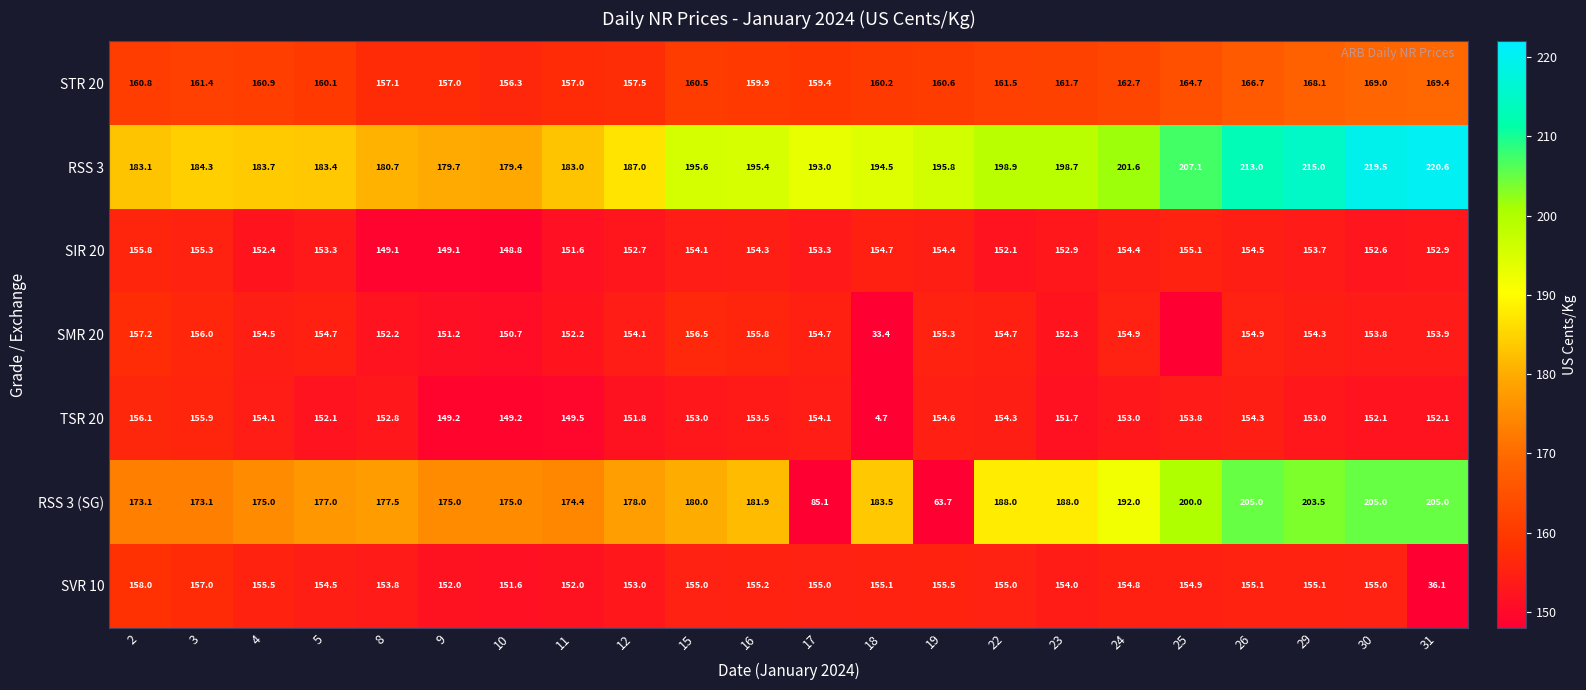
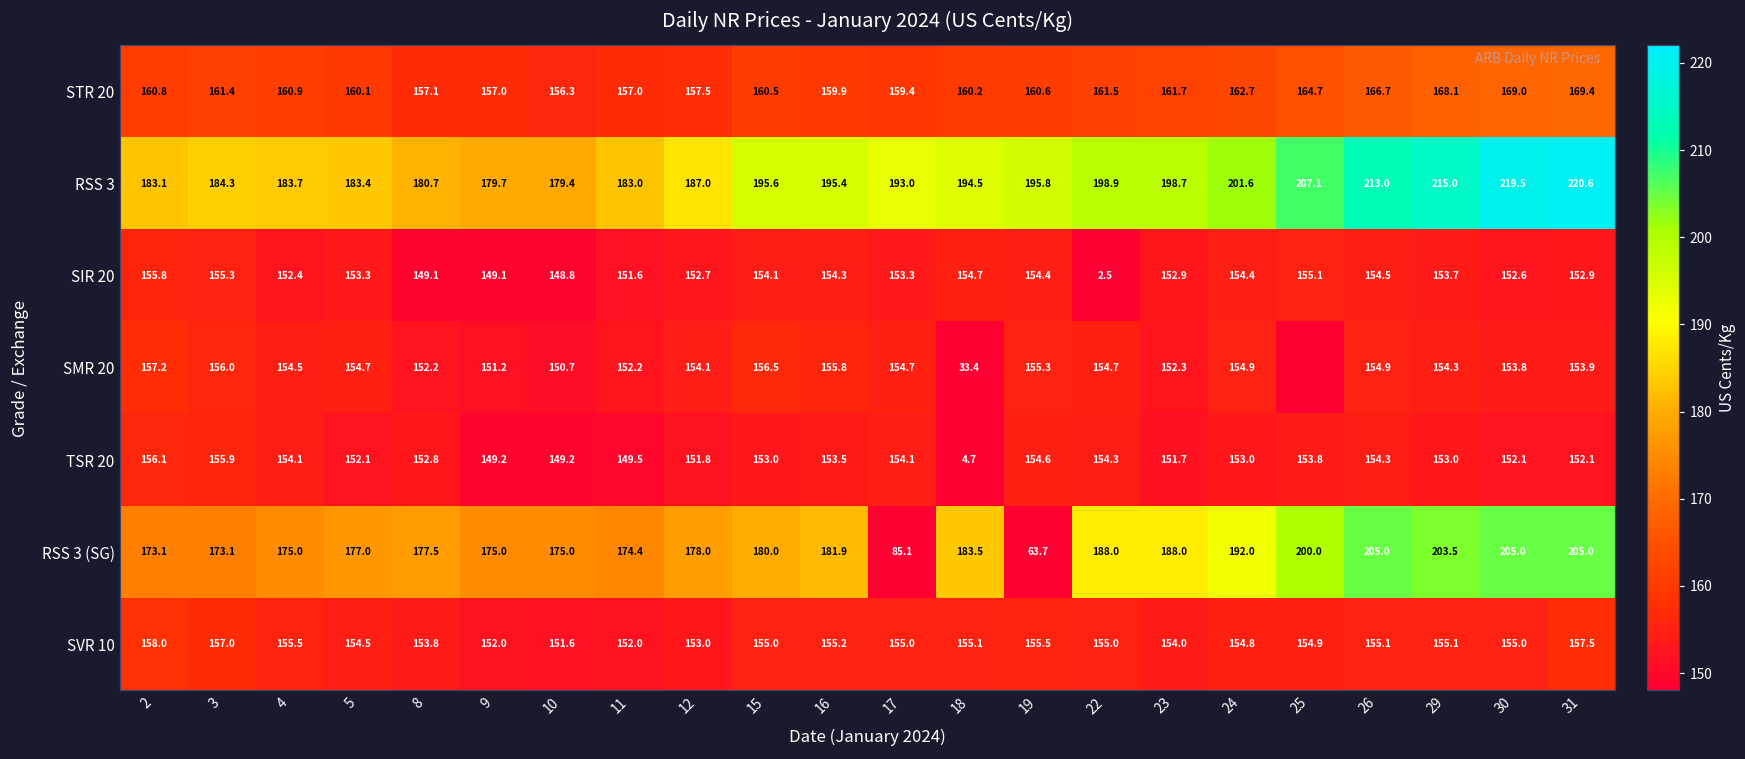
  {
    "STR 20": {
      "2": 160.8,
      "3": 161.4,
      "4": 160.9,
      "5": 160.1,
      "8": 157.1,
      "9": 157.0,
      "10": 156.3,
      "11": 157.0,
      "12": 157.5,
      "15": 160.5,
      "16": 159.9,
      "17": 159.4,
      "18": 160.2,
      "19": 160.6,
      "22": 161.5,
      "23": 161.7,
      "24": 162.7,
      "25": 164.7,
      "26": 166.7,
      "29": 168.1,
      "31": 169.4
    },
    "RSS 3": {
      "2": 183.1,
      "3": 184.3,
      "4": 183.7,
      "5": 183.4,
      "8": 180.7,
      "9": 179.7,
      "10": 179.4,
      "11": 183.0,
      "12": 187.0,
      "15": 195.6,
      "16": 195.4,
      "17": 193.0,
      "18": 194.5,
      "19": 195.8,
      "22": 198.9,
      "23": 198.7,
      "24": 201.6,
      "25": 207.1,
      "26": 213.0,
      "29": 215.0,
      "30": 219.5,
      "31": 220.6
    },
    "SIR 20": {
      "2": 155.8,
      "3": 155.3,
      "4": 152.4,
      "5": 153.3,
      "8": 149.1,
      "9": 149.1,
      "10": 148.8,
      "11": 151.6,
      "12": 152.7,
      "15": 154.1,
      "16": 154.3,
      "17": 153.3,
      "18": 154.7,
      "19": 154.4,
-     "22": 152.1,
+     "22": 2.5,
      "23": 152.9,
      "24": 154.4,
      "25": 155.1,
      "26": 154.5,
      "29": 153.7,
      "30": 152.6,
      "31": 152.9
    },
    "SMR 20": {
      "2": 157.2,
      "3": 156.0,
      "4": 154.5,
      "5": 154.7,
      "8": 152.2,
      "9": 151.2,
      "10": 150.7,
      "11": 152.2,
      "12": 154.1,
      "15": 156.5,
      "16": 155.8,
      "17": 154.7,
      "18": 33.4,
      "19": 155.3,
      "22": 154.7,
      "23": 152.3,
      "24": 154.9,
      "26": 154.9,
      "29": 154.3,
      "30": 153.8,
      "31": 153.9
    },
    "TSR 20": {
      "2": 156.1,
      "3": 155.9,
      "4": 154.1,
      "5": 152.1,
      "8": 152.8,
      "9": 149.2,
      "10": 149.2,
      "11": 149.5,
      "12": 151.8,
      "15": 153.0,
      "16": 153.5,
      "17": 154.1,
      "18": 4.7,
      "19": 154.6,
      "22": 154.3,
      "23": 151.7,
      "24": 153.0,
      "25": 153.8,
      "26": 154.3,
      "29": 153.0,
      "30": 152.1,
      "31": 152.1
    },
    "RSS 3 (SG)": {
      "2": 173.1,
      "3": 173.1,
      "4": 175.0,
      "5": 177.0,
      "8": 177.5,
      "9": 175.0,
      "10": 175.0,
      "11": 174.4,
      "12": 178.0,
      "15": 180.0,
      "16": 181.9,
      "17": 85.1,
      "18": 183.5,
      "19": 63.7,
      "22": 188.0,
      "23": 188.0,
      "24": 192.0,
      "25": 200.0,
      "26": 205.0,
      "29": 203.5,
      "30": 205.0,
      "31": 205.0
    },
    "SVR 10": {
      "2": 158.0,
      "3": 157.0,
      "4": 155.5,
      "5": 154.5,
      "8": 153.8,
      "9": 152.0,
      "10": 151.6,
      "11": 152.0,
      "12": 153.0,
      "15": 155.0,
      "16": 155.2,
      "17": 155.0,
      "18": 155.1,
      "19": 155.5,
      "22": 155.0,
      "23": 154.0,
      "24": 154.8,
      "25": 154.9,
      "26": 155.1,
      "29": 155.1,
      "30": 155.0,
-     "31": 36.1
+     "31": 157.5
    }
  }
